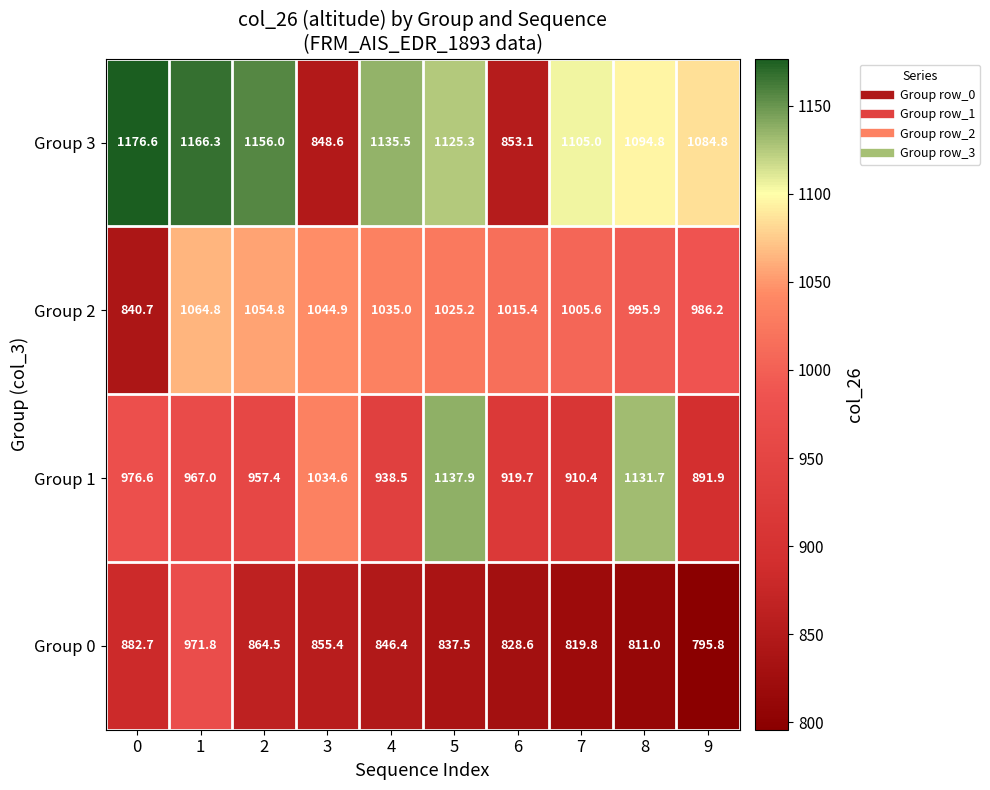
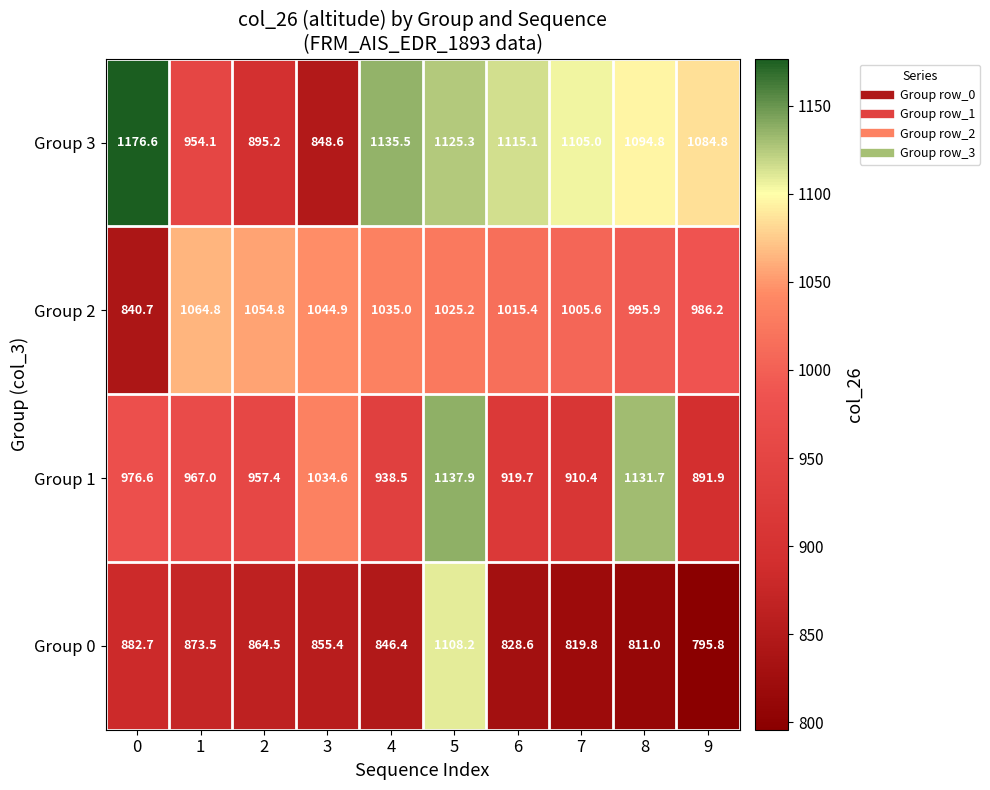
  {
    "Group 3": {
      "0": 1176.6,
-     "1": 1166.3,
-     "2": 1156.0,
+     "1": 954.1,
+     "2": 895.2,
      "3": 848.6,
      "4": 1135.5,
      "5": 1125.3,
-     "6": 853.1,
+     "6": 1115.1,
      "7": 1105.0,
      "8": 1094.8,
      "9": 1084.8
    },
    "Group 2": {
      "0": 840.7,
      "1": 1064.8,
      "2": 1054.8,
      "3": 1044.9,
      "4": 1035.0,
      "5": 1025.2,
      "6": 1015.4,
      "7": 1005.6,
      "8": 995.9,
      "9": 986.2
    },
    "Group 1": {
      "0": 976.6,
      "1": 967.0,
      "2": 957.4,
      "3": 1034.6,
      "4": 938.5,
      "5": 1137.9,
      "6": 919.7,
      "7": 910.4,
      "8": 1131.7,
      "9": 891.9
    },
    "Group 0": {
      "0": 882.7,
-     "1": 971.8,
+     "1": 873.5,
      "2": 864.5,
      "3": 855.4,
      "4": 846.4,
-     "5": 837.5,
+     "5": 1108.2,
      "6": 828.6,
      "7": 819.8,
      "8": 811.0,
      "9": 795.8
    }
  }
